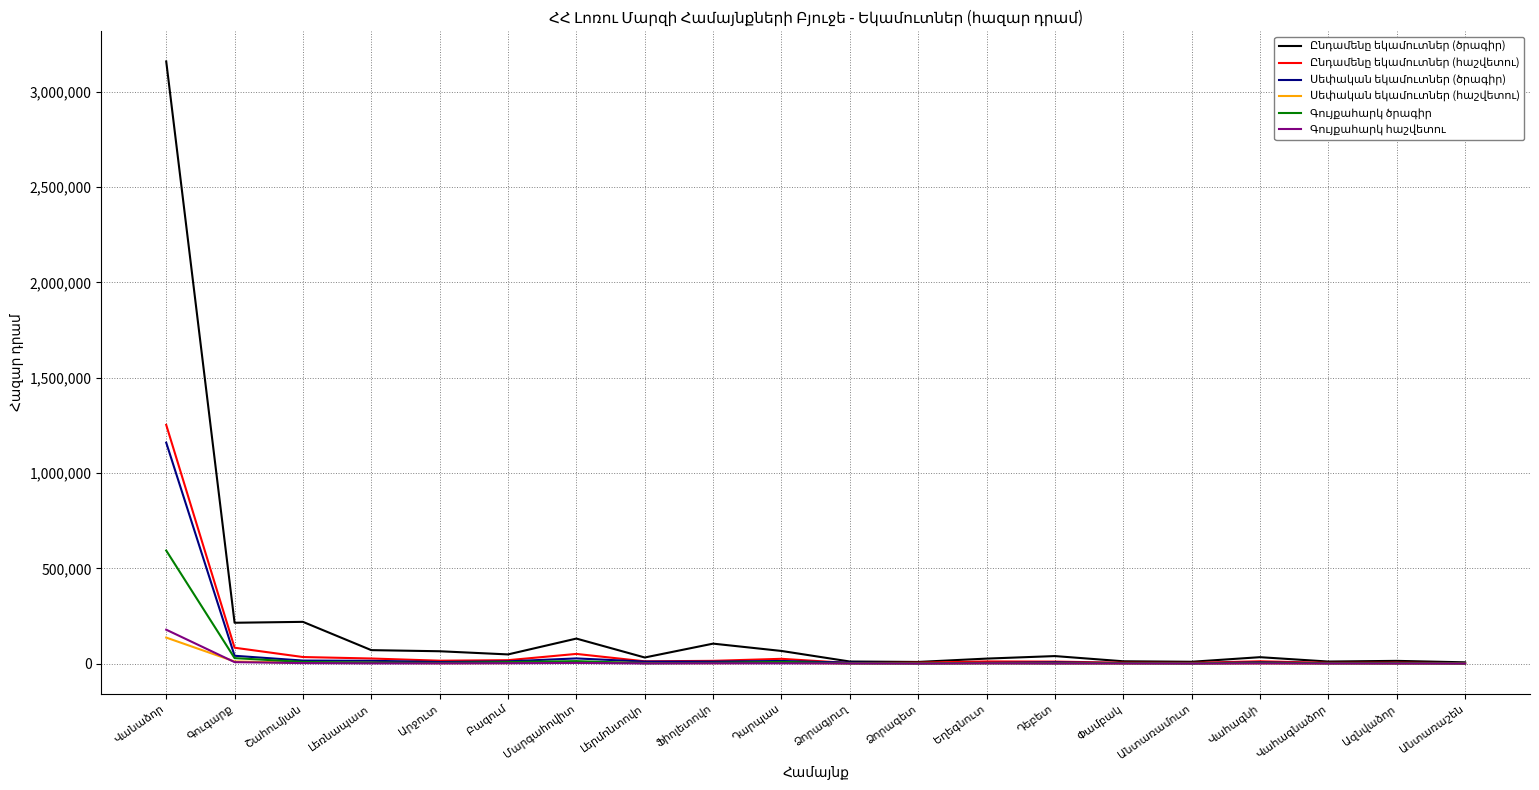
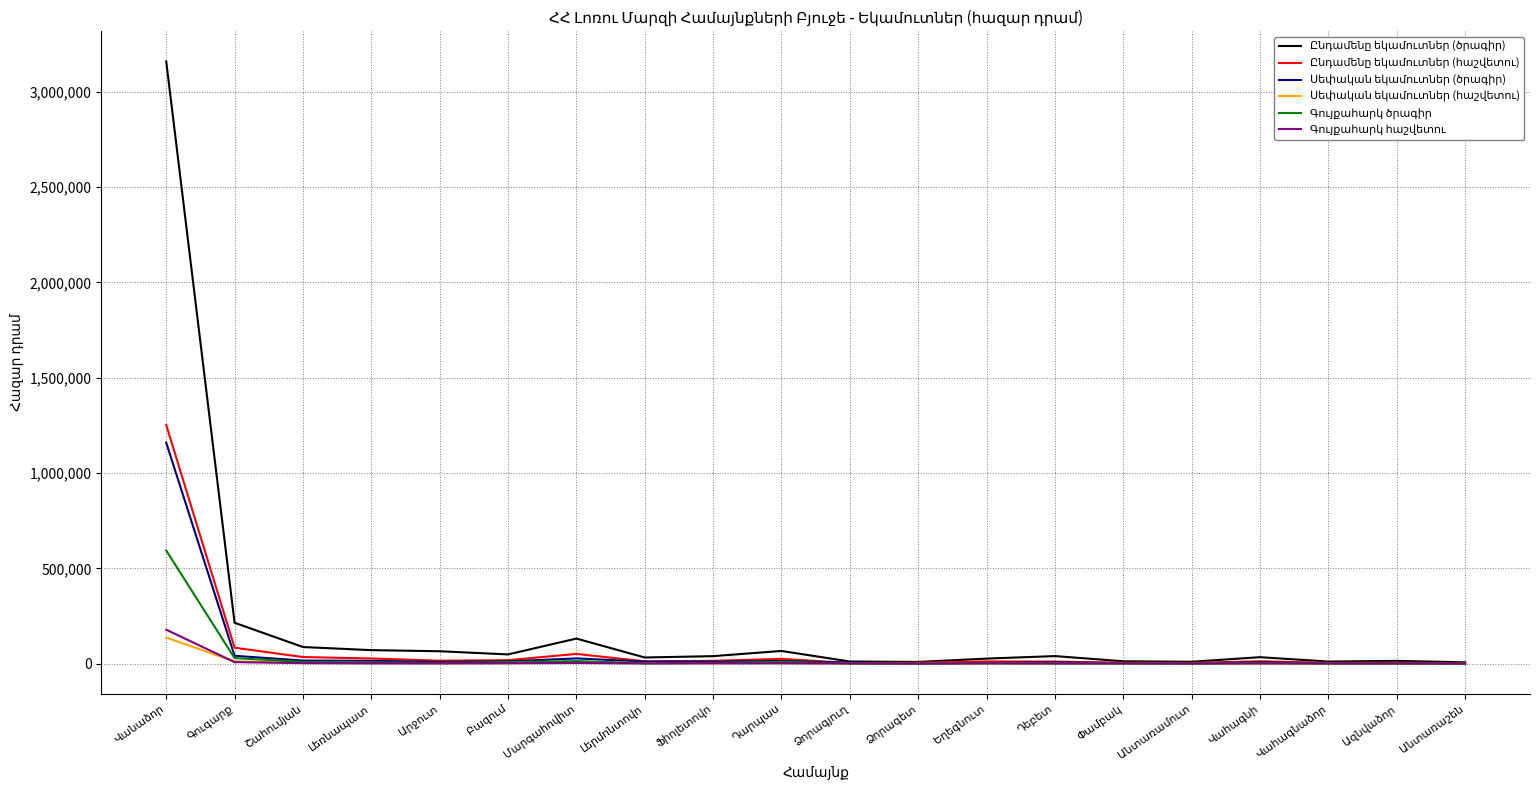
  {
    "Ընդամենը եկամուտներ (ծրագիր)": {
      "Վանաձոր": "3,160,000",
      "Գուգարք": "210,000",
-     "Շահումյան": "220,000",
+     "Շահումյան": "90,000",
      "Լեռնապատ": "70,000",
      "Արջուտ": "60,000",
      "Բազում": "50,000",
      "Մարգահովիտ": "130,000",
      "Լերմոնտովո": "30,000",
-     "Ֆիոլետովո": "100,000",
+     "Ֆիոլետովո": "40,000",
      "Դարպաս": "70,000",
      "Եղեգնուտ": "30,000",
      "Դեբետ": "40,000",
      "Վահագնի": "30,000"
    },
    "Ընդամենը եկամուտներ (հաշվետու)": {
      "Վանաձոր": "1,250,000",
      "Գուգարք": "80,000",
      "Շահումյան": "30,000",
      "Մարգահովիտ": "50,000"
    },
    "Սեփական եկամուտներ (ծրագիր)": {
      "Վանաձոր": "1,160,000",
      "Մարգահովիտ": "30,000"
    },
    "Սեփական եկամուտներ (հաշվետու)": {
      "Վանաձոր": "140,000"
    },
    "Գույքահարկ ծրագիր": {
      "Վանաձոր": "590,000"
    },
    "Գույքահարկ հաշվետու": {
      "Վանաձոր": "180,000"
    }
  }
